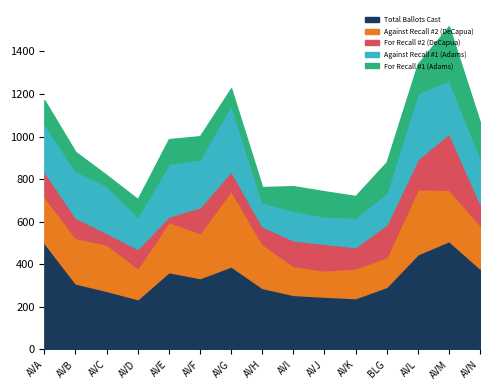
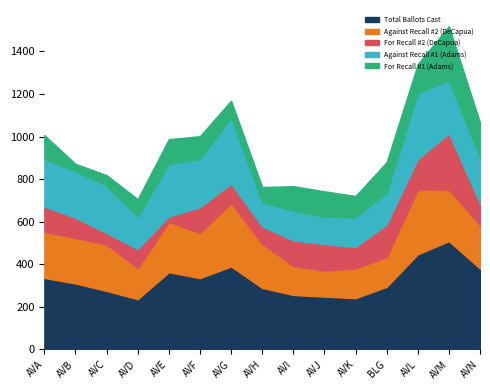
  {
    "Total Ballots Cast": {
-     "AVA": 500
+     "AVA": 340
    },
    "Against Recall #2 (DeCapua)": {
-     "AVG": 360
+     "AVG": 300
    },
    "For Recall #1 (Adams)": {
      "AVA": 110,
-     "AVB": 90,
+     "AVB": 30,
      "AVC": 50,
      "AVD": 80,
      "AVE": 120,
      "AVF": 110,
      "AVG": 80,
      "AVH": 70,
      "AVI": 120,
      "AVJ": 120,
      "AVK": 100,
      "BLG": 140,
      "AVL": 140,
      "AVM": 250,
      "AVN": 160
    }
  }
